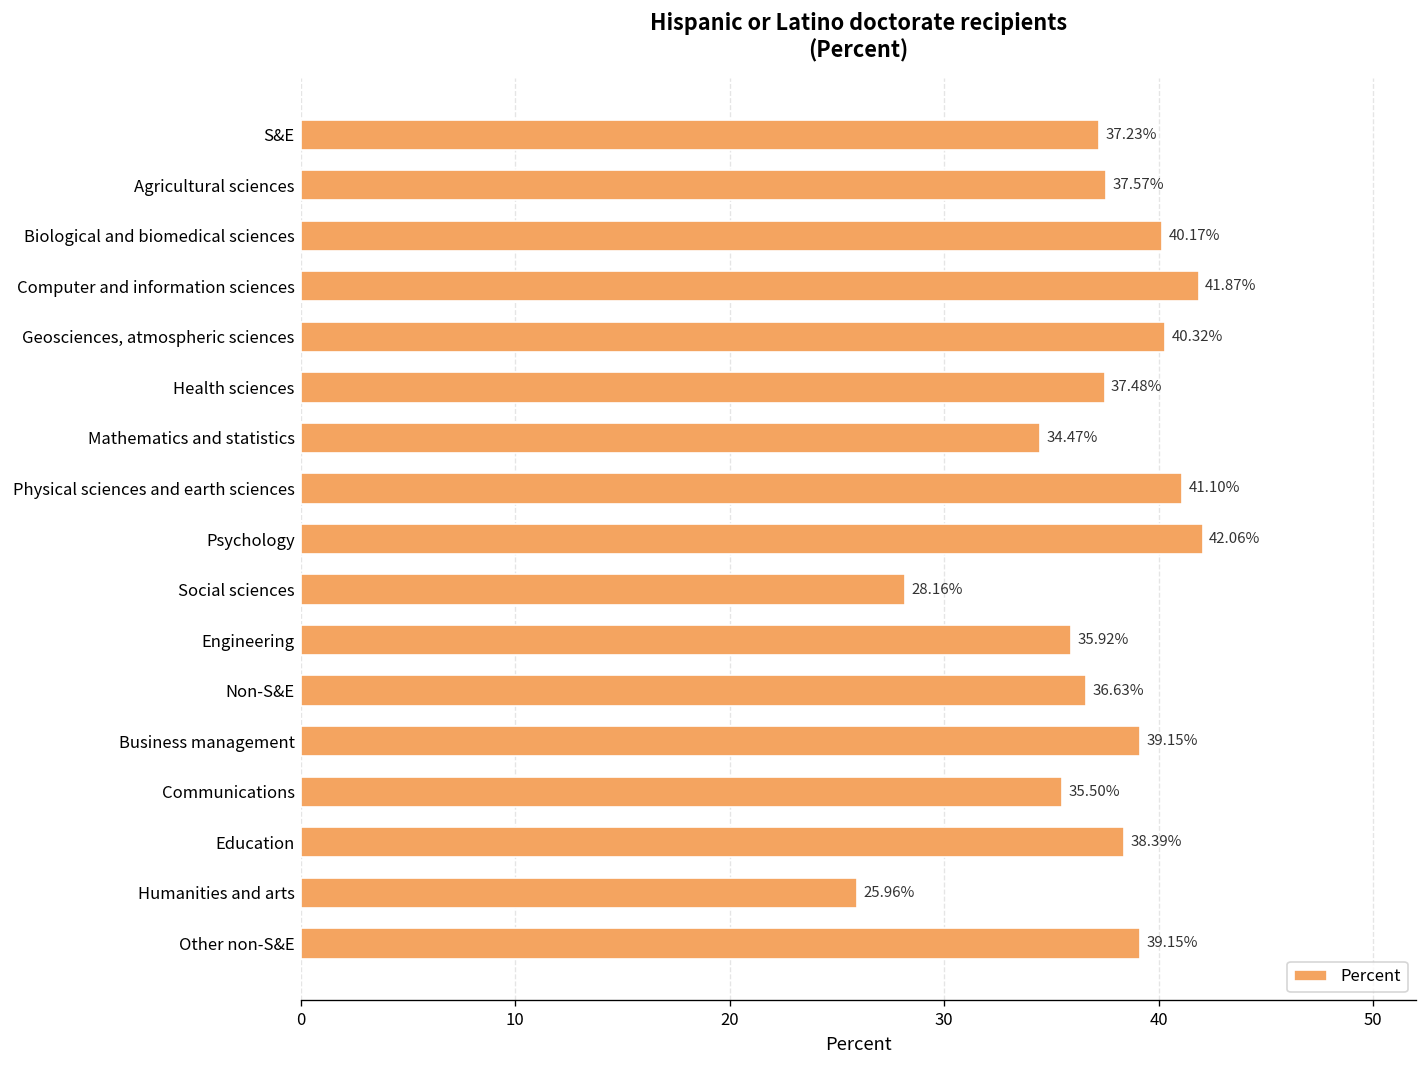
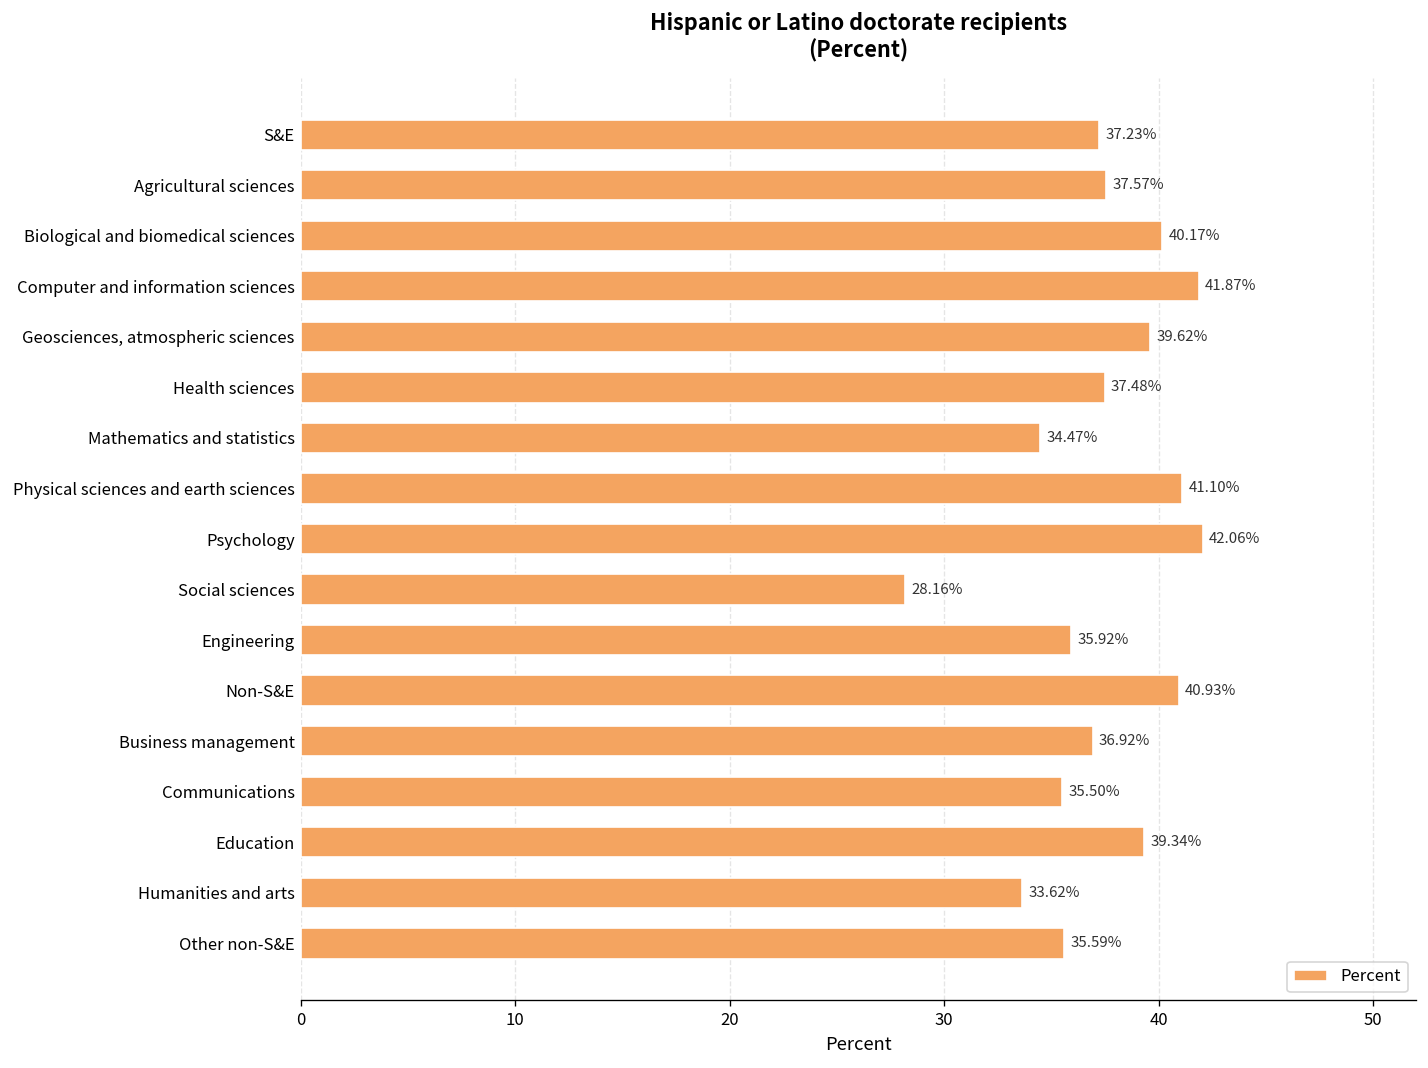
  {
    "S&E": "37.23%",
    "Agricultural sciences": "37.57%",
    "Biological and biomedical sciences": "40.17%",
    "Computer and information sciences": "41.87%",
-   "Geosciences, atmospheric sciences": "40.32%",
+   "Geosciences, atmospheric sciences": "39.62%",
    "Health sciences": "37.48%",
    "Mathematics and statistics": "34.47%",
    "Physical sciences and earth sciences": "41.10%",
    "Psychology": "42.06%",
    "Social sciences": "28.16%",
    "Engineering": "35.92%",
-   "Non-S&E": "36.63%",
-   "Business management": "39.15%",
+   "Non-S&E": "40.93%",
+   "Business management": "36.92%",
    "Communications": "35.50%",
-   "Education": "38.39%",
-   "Humanities and arts": "25.96%",
-   "Other non-S&E": "39.15%"
+   "Education": "39.34%",
+   "Humanities and arts": "33.62%",
+   "Other non-S&E": "35.59%"
  }
